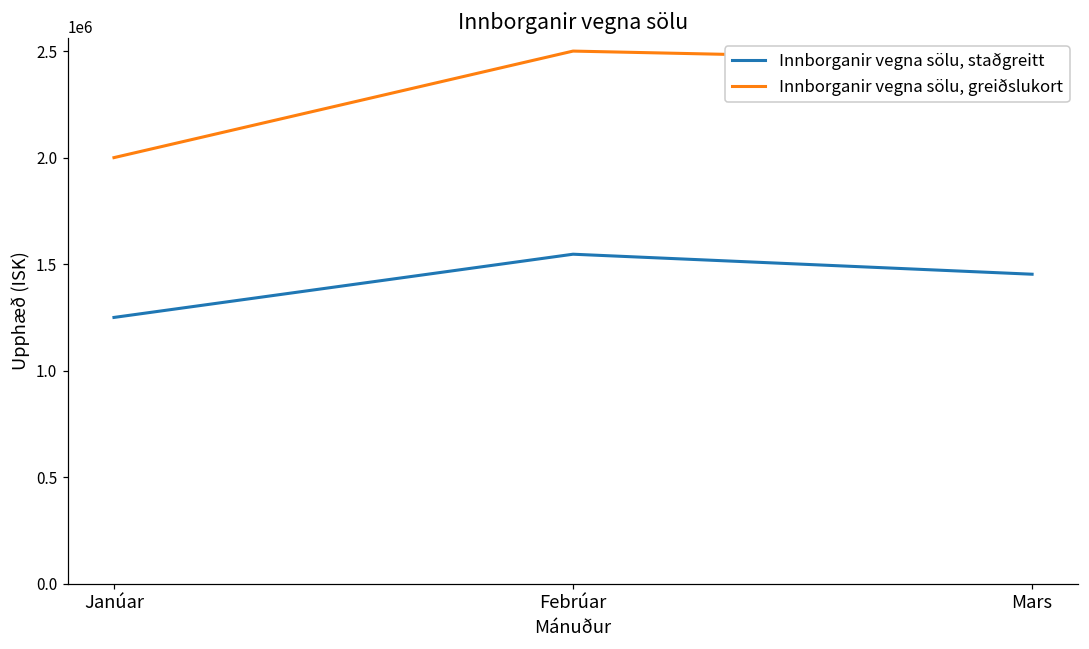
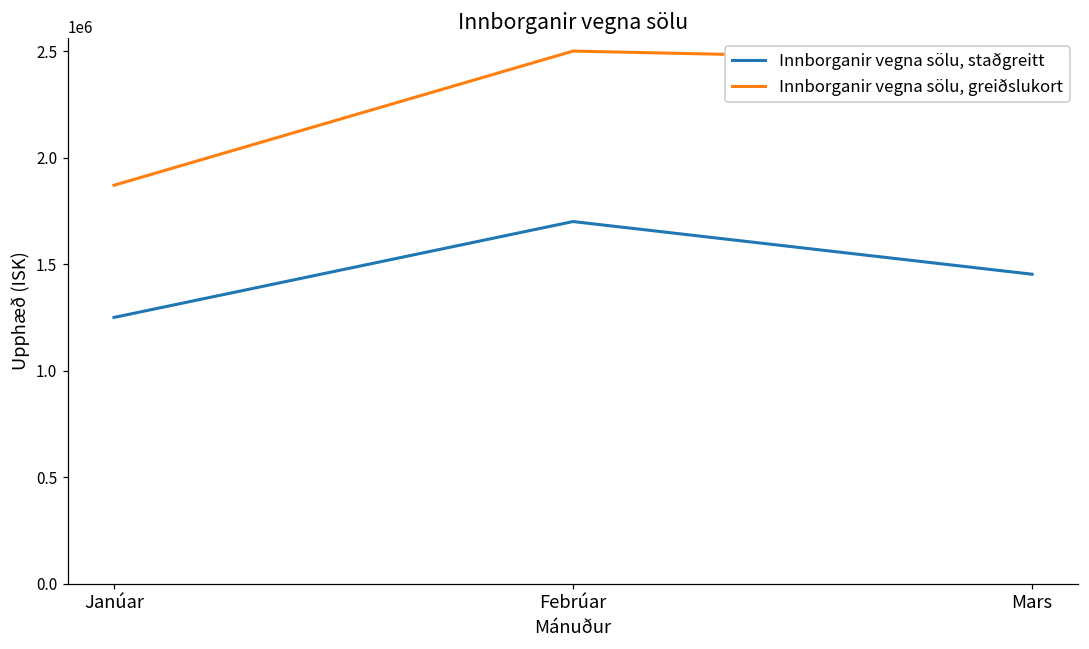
  {
    "Innborganir vegna sölu, staðgreitt": {
      "Janúar": 1250000,
-     "Febrúar": 1550000,
+     "Febrúar": 1700000,
      "Mars": 1450000
    },
    "Innborganir vegna sölu, greiðslukort": {
-     "Janúar": 2000000,
+     "Janúar": 1870000,
      "Febrúar": 2500000
    }
  }
